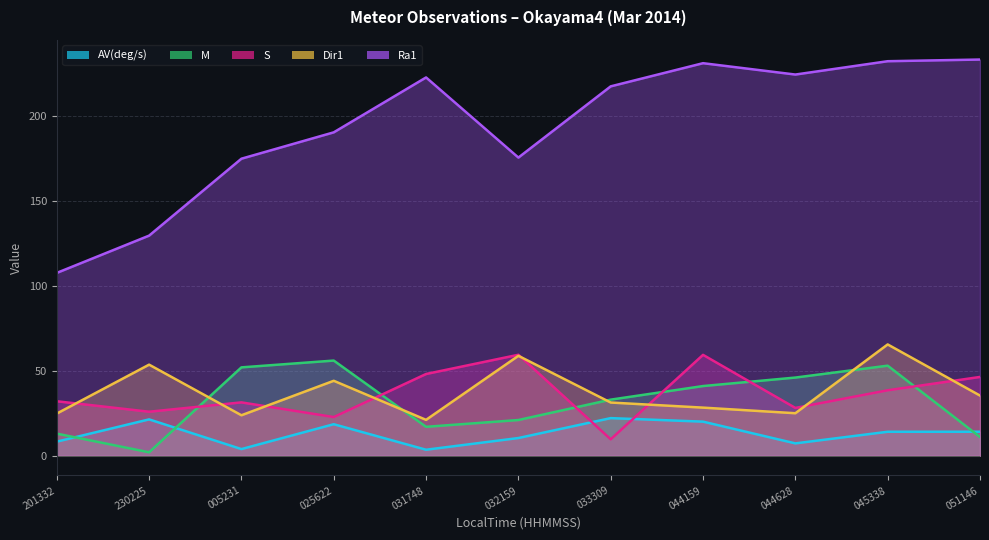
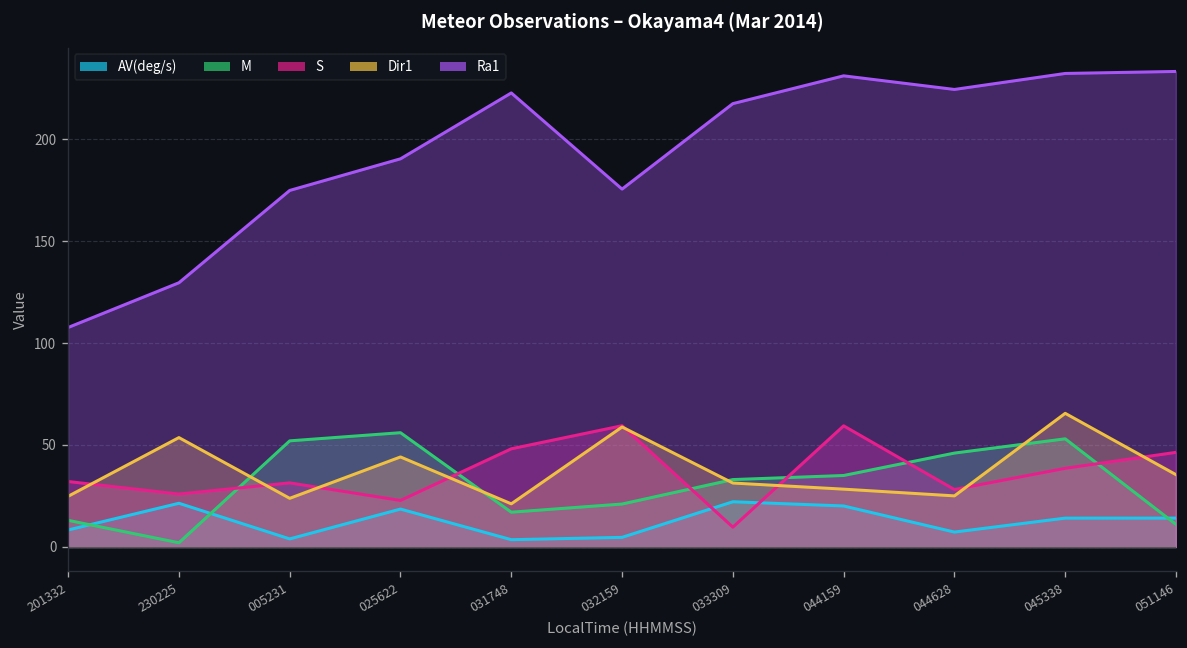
  {
    "AV(deg/s)": {
      "201332": 8,
      "230225": 21,
      "005231": 4,
      "025622": 19,
      "031748": 4,
-     "032159": 10,
+     "032159": 5,
      "033309": 22,
      "044159": 20,
      "044628": 7,
      "045338": 14,
      "051146": 14
    },
    "M": {
      "201332": 13,
      "230225": 2,
      "005231": 52,
      "025622": 56,
      "031748": 17,
      "032159": 21,
      "033309": 33,
-     "044159": 41,
+     "044159": 35,
      "044628": 46,
      "045338": 53,
      "051146": 11
    },
    "S": {
      "201332": 32,
      "230225": 26,
      "005231": 31,
      "025622": 23,
      "031748": 48,
      "033309": 10,
      "044159": 59,
      "044628": 28,
      "045338": 39,
      "051146": 46
    },
    "Dir1": {
      "201332": 25,
      "230225": 54,
      "005231": 24,
      "025622": 44,
      "031748": 21,
      "033309": 31,
      "044159": 28,
      "044628": 25,
      "045338": 66,
      "051146": 35
    },
    "Ra1": {
      "201332": 108,
      "230225": 130,
      "005231": 175,
      "025622": 190,
      "031748": 223,
      "032159": 176,
      "033309": 217,
      "044159": 231,
      "044628": 224,
      "045338": 232,
      "051146": 233
    }
  }
